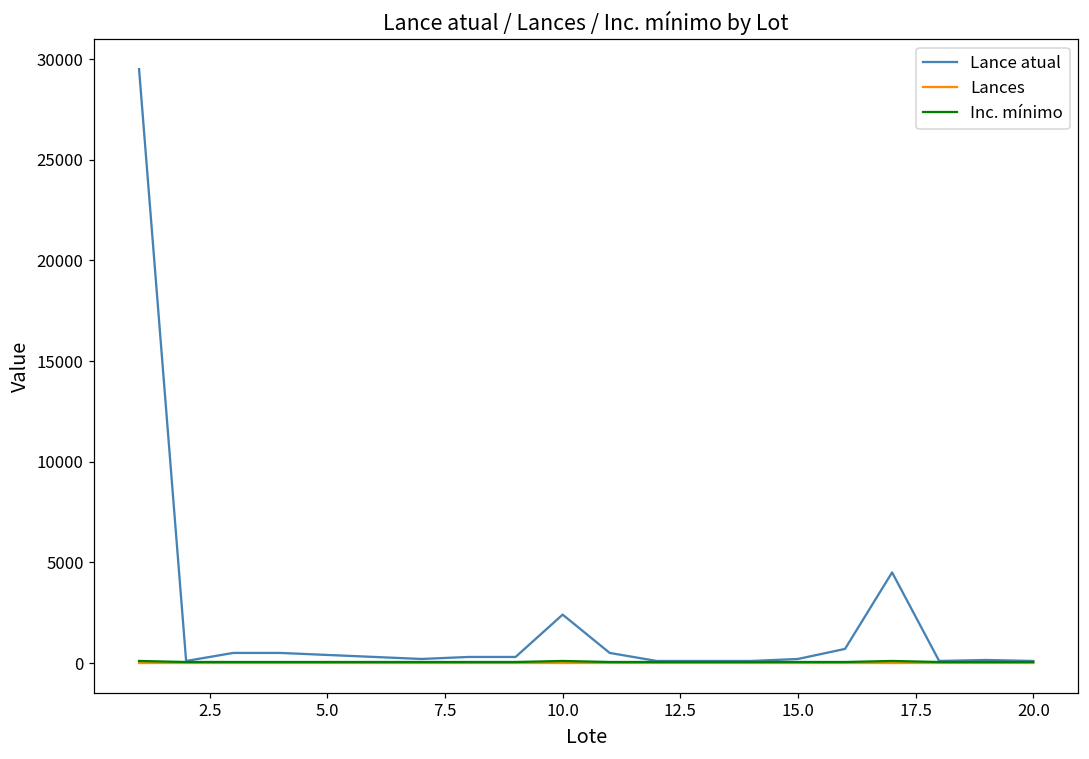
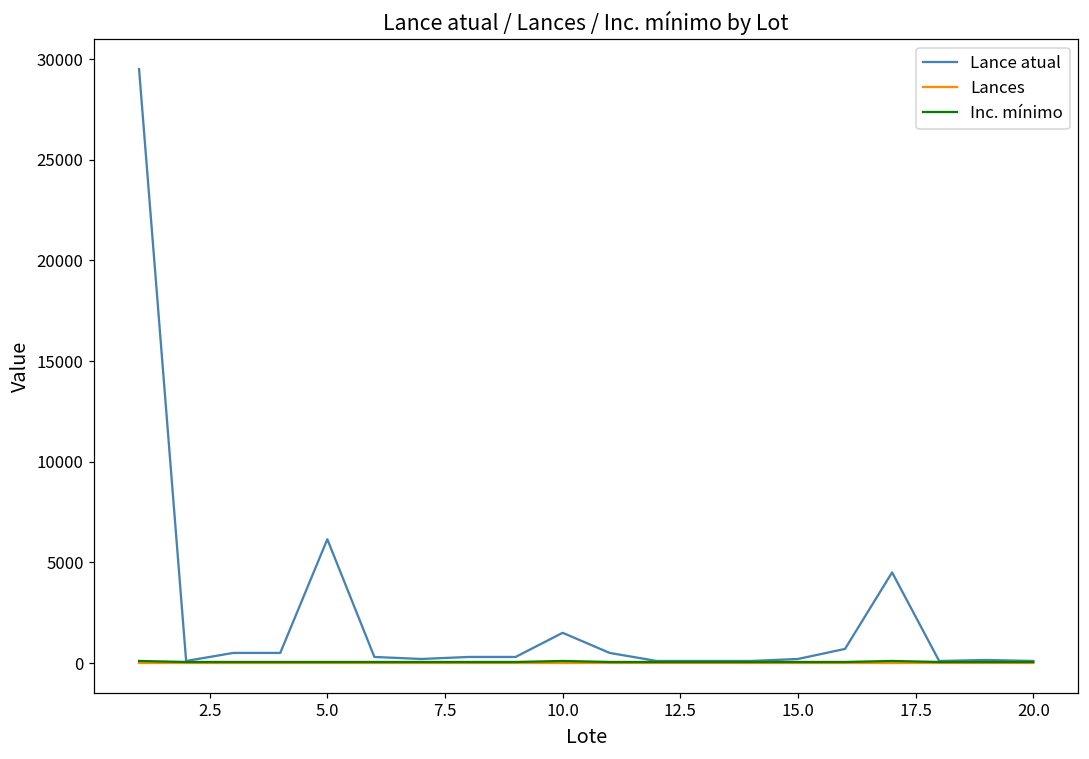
  {
    "Lance atual": {
-     "5.0": 400,
-     "10.0": 2400,
+     "5.0": 6100,
+     "10.0": 1500,
      "15.0": 200
    }
  }
